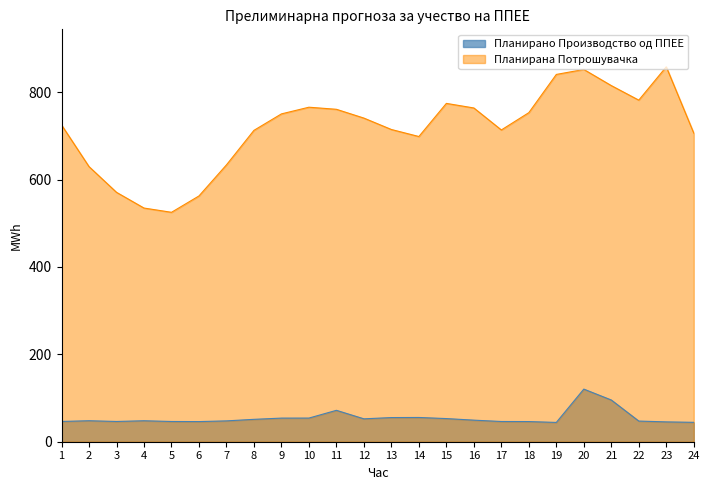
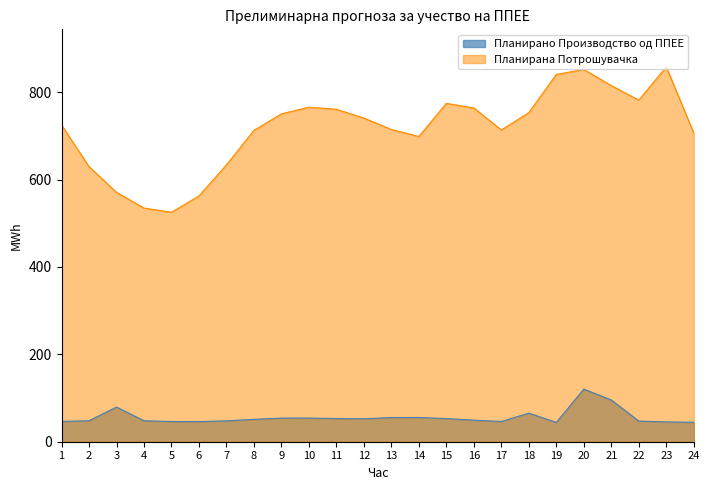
  {
    "Планирано Производство од ППЕЕ": {
      "1": 50,
      "2": 50,
-     "3": 50,
+     "3": 80,
      "4": 50,
      "5": 50,
      "6": 50,
      "7": 50,
      "8": 50,
      "9": 50,
      "10": 50,
-     "11": 70,
+     "11": 50,
      "12": 50,
      "13": 60,
      "14": 60,
      "15": 50,
      "16": 50,
      "17": 50,
-     "18": 50,
+     "18": 70,
      "19": 40,
      "20": 120,
      "21": 100,
      "22": 50,
      "23": 50,
      "24": 40
    },
    "Планирана Потрошувачка": {
      "1": 730,
      "2": 630,
      "3": 570,
      "4": 530,
      "5": 530,
      "6": 560,
      "7": 630,
      "8": 710,
      "9": 750,
      "10": 770,
      "11": 760,
      "12": 740,
      "13": 710,
      "14": 700,
      "15": 770,
      "16": 760,
      "17": 710,
      "18": 750,
      "19": 840,
      "20": 850,
      "21": 820,
      "22": 780,
      "24": 710
    }
  }
